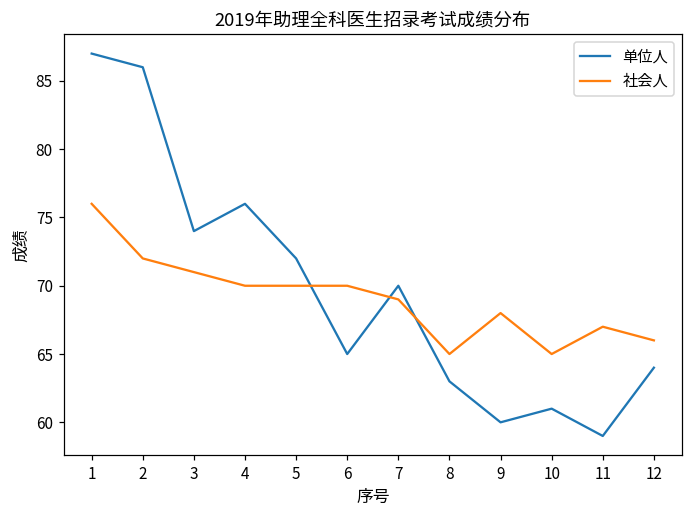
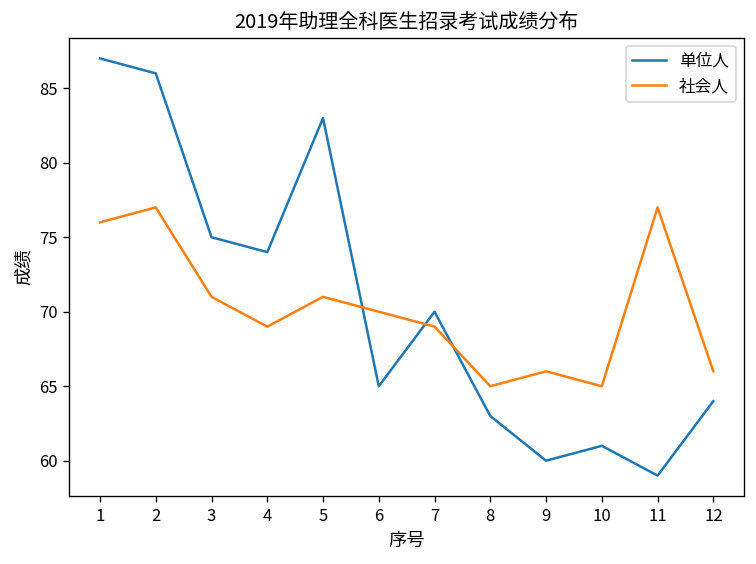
  {
    "单位人": {
      "1": 87,
      "2": 86,
-     "3": 74,
-     "4": 76,
-     "5": 72,
+     "3": 75,
+     "4": 74,
+     "5": 83,
      "6": 65,
      "7": 70,
      "8": 63,
      "9": 60,
      "10": 61,
      "11": 59,
      "12": 64
    },
    "社会人": {
      "1": 76,
-     "2": 72,
+     "2": 77,
      "3": 71,
-     "4": 70,
-     "5": 70,
+     "4": 69,
+     "5": 71,
      "6": 70,
      "7": 69,
      "8": 65,
-     "9": 68,
+     "9": 66,
      "10": 65,
-     "11": 67,
+     "11": 77,
      "12": 66
    }
  }
